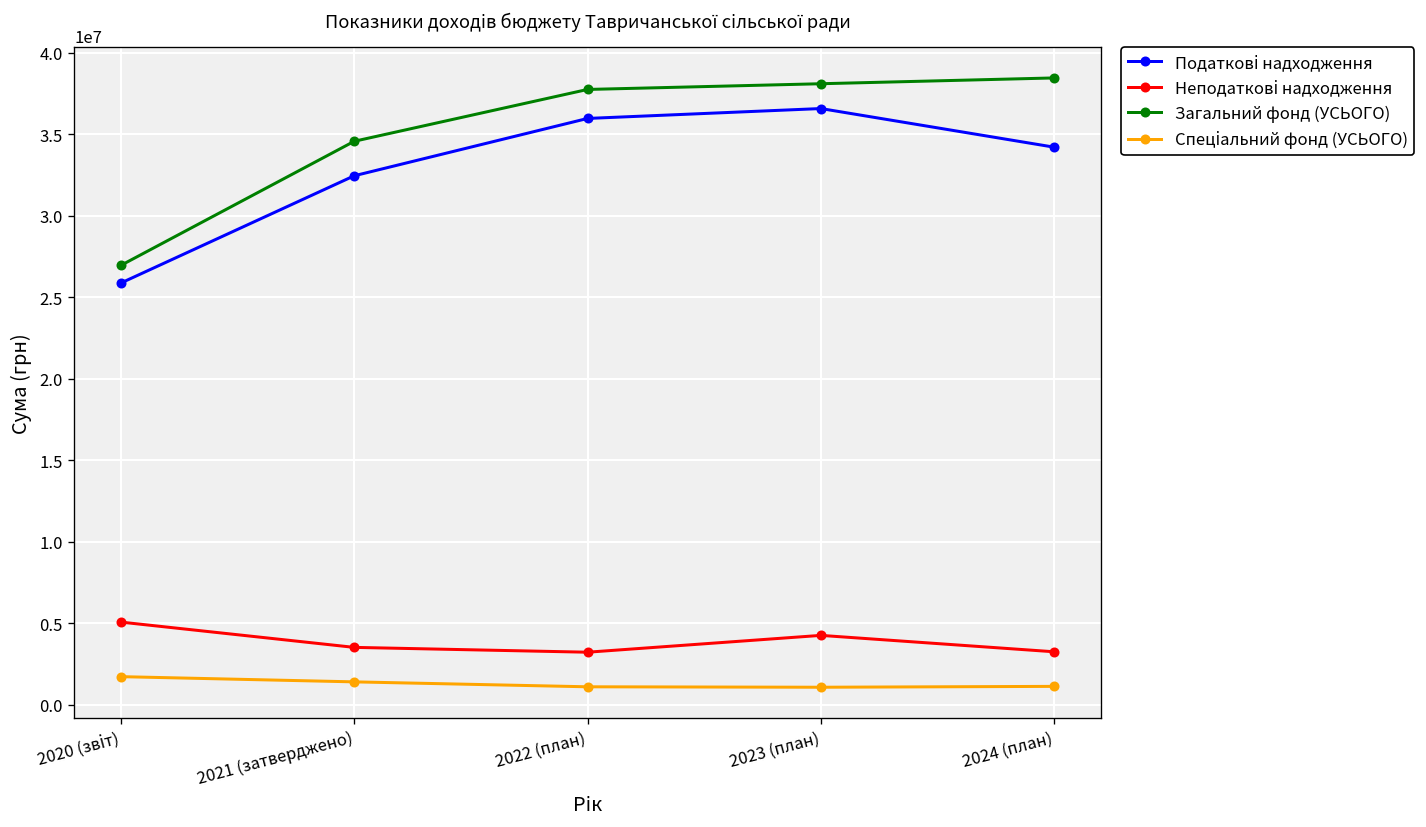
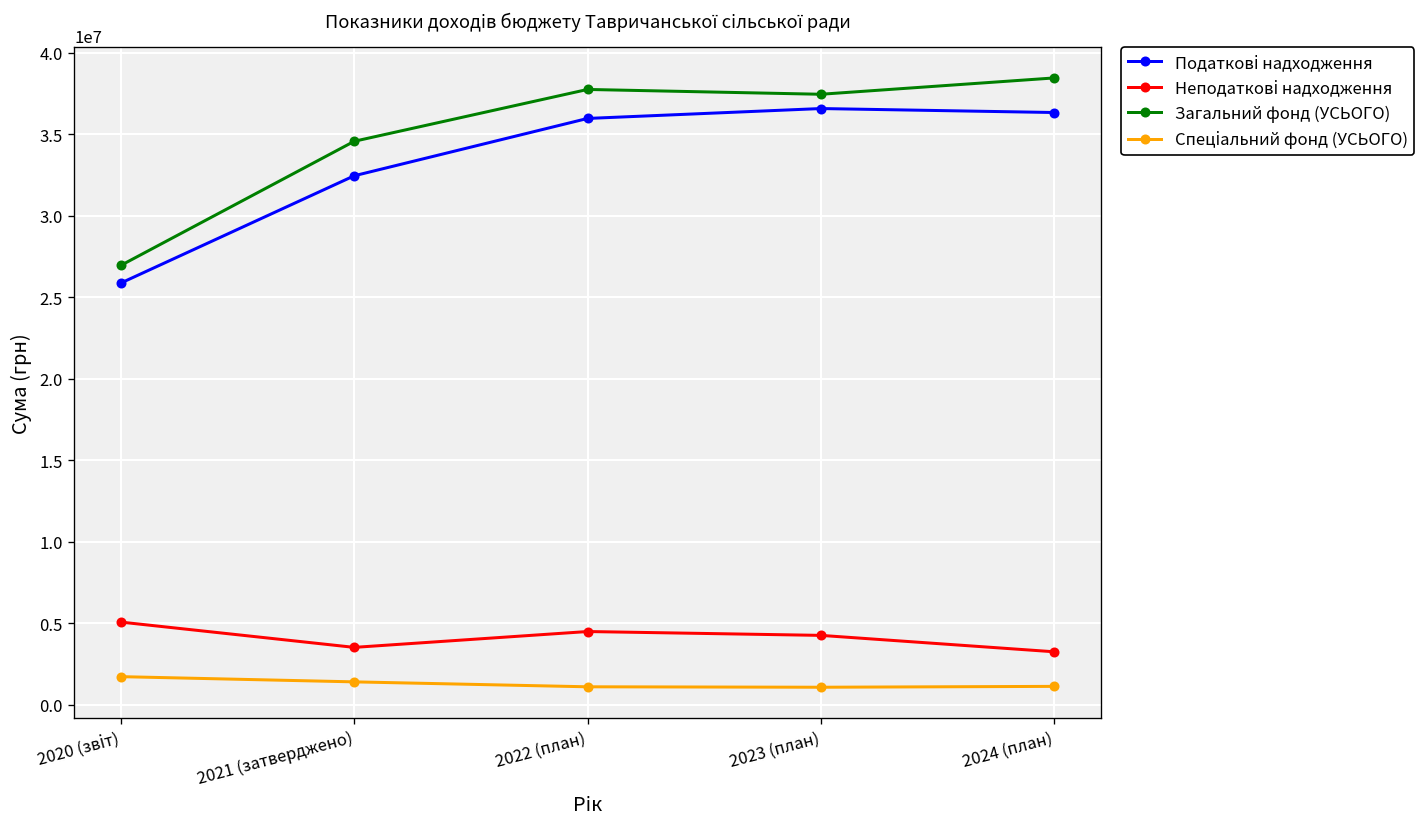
  {
    "Податкові надходження": {
      "2020 (звіт)": 25900000,
      "2021 (затверджено)": 32400000,
      "2022 (план)": 36000000,
      "2023 (план)": 36600000,
-     "2024 (план)": 34200000
+     "2024 (план)": 36300000
    },
    "Неподаткові надходження": {
      "2020 (звіт)": 5100000,
      "2021 (затверджено)": 3500000,
-     "2022 (план)": 3200000,
+     "2022 (план)": 4500000,
      "2023 (план)": 4200000,
      "2024 (план)": 3200000
    },
    "Загальний фонд (УСЬОГО)": {
      "2020 (звіт)": 27000000,
      "2021 (затверджено)": 34600000,
      "2022 (план)": 37700000,
-     "2023 (план)": 38100000,
+     "2023 (план)": 37500000,
      "2024 (план)": 38500000
    },
    "Спеціальний фонд (УСЬОГО)": {
      "2020 (звіт)": 1700000,
      "2021 (затверджено)": 1400000,
      "2022 (план)": 1100000,
      "2023 (план)": 1100000,
      "2024 (план)": 1100000
    }
  }
